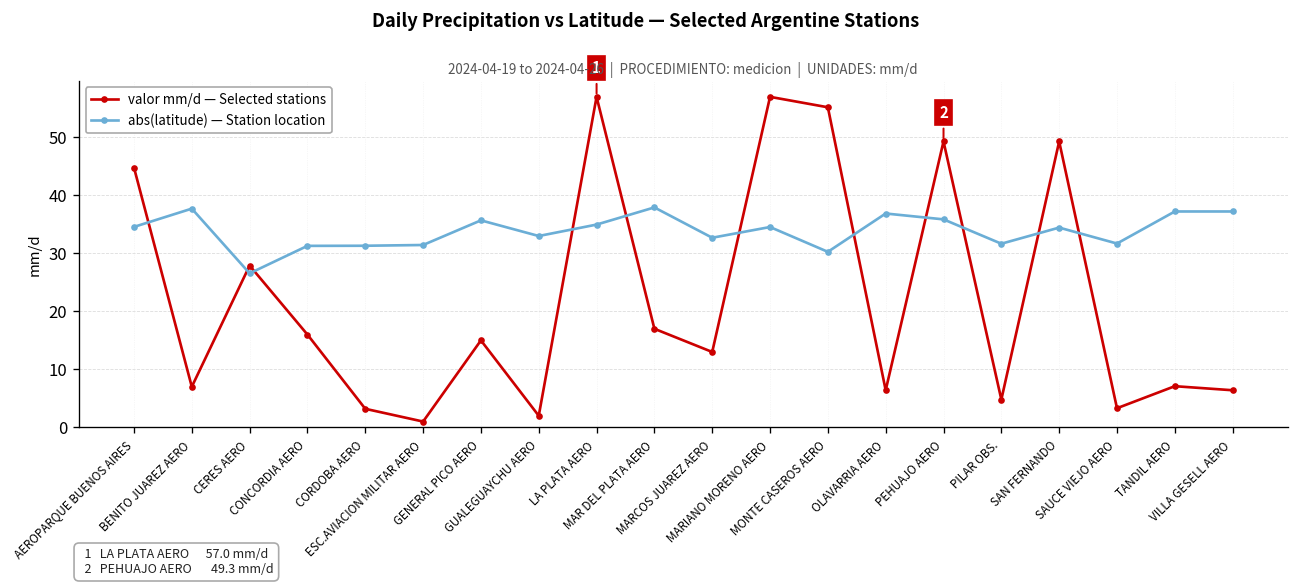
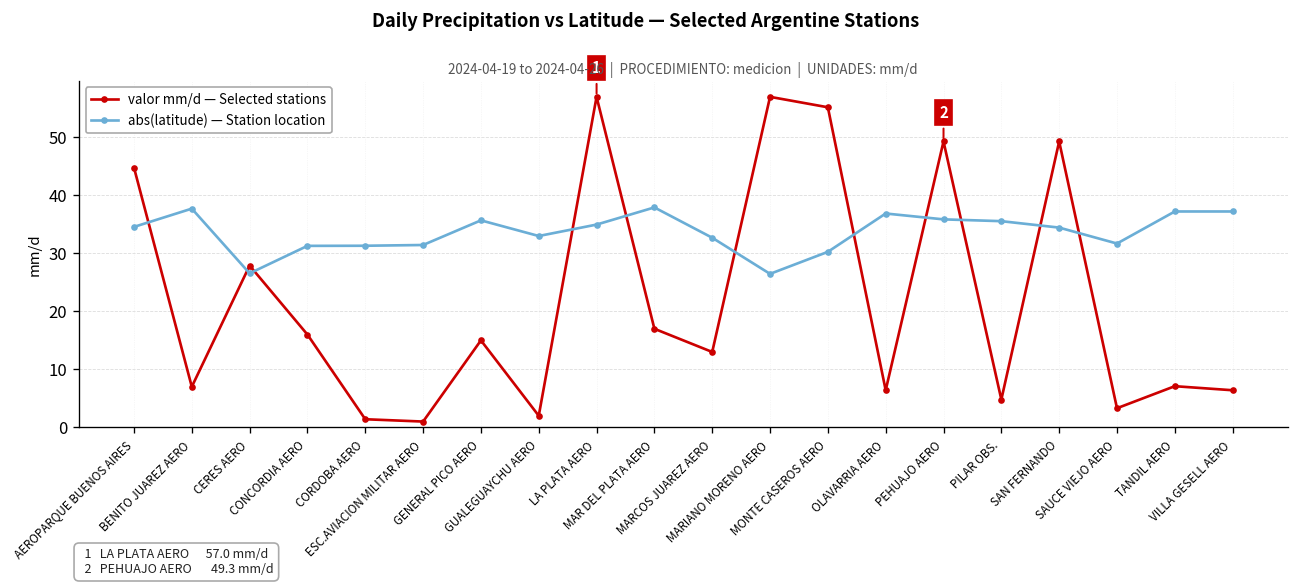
  {
    "valor mm/d — Selected stations": {
      "AEROPARQUE BUENOS AIRES": 45,
      "BENITO JUAREZ AERO": 7,
      "CERES AERO": 28,
      "CONCORDIA AERO": 16,
-     "CORDOBA AERO": 3,
+     "CORDOBA AERO": 1,
      "ESC.AVIACION MILITAR AERO": 1,
      "GENERAL PICO AERO": 15,
      "GUALEGUAYCHU AERO": 2,
      "MAR DEL PLATA AERO": 17,
      "MARCOS JUAREZ AERO": 13,
      "MARIANO MORENO AERO": 57,
      "MONTE CASEROS AERO": 55,
      "OLAVARRIA AERO": 6,
      "PILAR OBS.": 5,
      "SAN FERNANDO": 49,
      "SAUCE VIEJO AERO": 3,
      "TANDIL AERO": 7,
      "VILLA GESELL AERO": 6
    },
    "abs(latitude) — Station location": {
      "AEROPARQUE BUENOS AIRES": 35,
      "BENITO JUAREZ AERO": 38,
      "CERES AERO": 27,
      "CONCORDIA AERO": 31,
      "CORDOBA AERO": 31,
      "ESC.AVIACION MILITAR AERO": 31,
      "GENERAL PICO AERO": 36,
      "GUALEGUAYCHU AERO": 33,
      "LA PLATA AERO": 35,
      "MAR DEL PLATA AERO": 38,
      "MARCOS JUAREZ AERO": 33,
-     "MARIANO MORENO AERO": 35,
+     "MARIANO MORENO AERO": 26,
      "MONTE CASEROS AERO": 30,
      "OLAVARRIA AERO": 37,
      "PEHUAJO AERO": 36,
-     "PILAR OBS.": 32,
+     "PILAR OBS.": 36,
      "SAN FERNANDO": 34,
      "SAUCE VIEJO AERO": 32,
      "TANDIL AERO": 37,
      "VILLA GESELL AERO": 37
    }
  }
